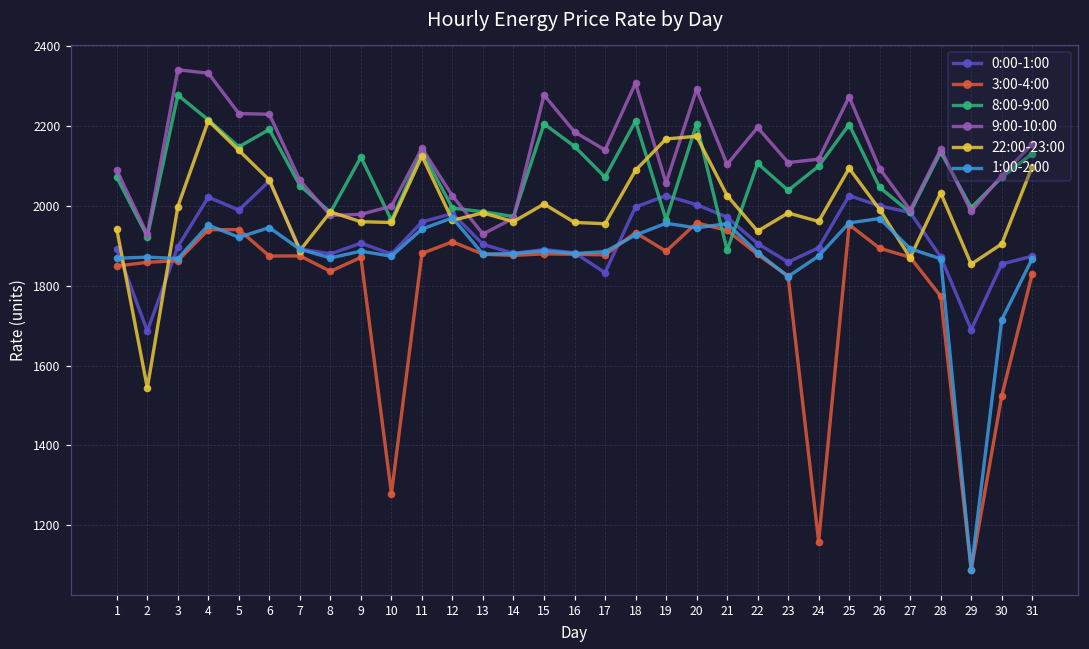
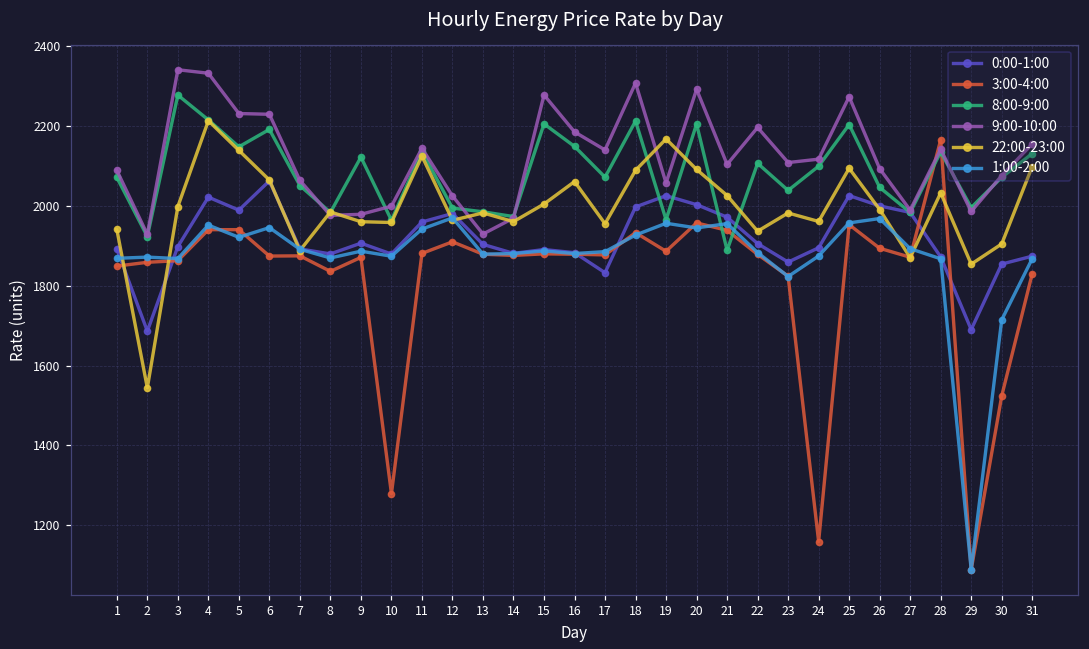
  {
    "0:00-1:00": {
      "1": 1890,
      "2": 1690,
      "3": 1900,
      "4": 2020,
      "5": 1990,
      "8": 1880,
      "9": 1910,
      "11": 1960,
      "12": 1980,
      "13": 1900,
      "17": 1830,
      "18": 2000,
      "19": 2020,
      "20": 2000,
      "21": 1970,
      "22": 1910,
      "23": 1860,
      "24": 1890,
      "25": 2030,
      "26": 2000,
      "29": 1690,
      "30": 1850
    },
    "3:00-4:00": {
      "1": 1850,
      "2": 1860,
      "4": 1940,
      "5": 1940,
      "6": 1870,
      "7": 1870,
      "8": 1840,
      "9": 1870,
      "10": 1280,
      "11": 1880,
      "12": 1910,
      "15": 1880,
      "17": 1880,
      "19": 1890,
      "20": 1960,
      "21": 1940,
      "24": 1160,
      "26": 1890,
-     "28": 1770,
+     "28": 2160,
      "30": 1520,
      "31": 1830
    },
    "8:00-9:00": {
      "1": 2070,
      "3": 2280,
      "5": 2150,
      "6": 2190,
      "7": 2050,
      "9": 2120,
      "11": 2140,
      "12": 1990,
      "15": 2200,
      "16": 2150,
      "17": 2070,
      "18": 2210,
      "19": 1960,
      "20": 2200,
      "21": 1890,
      "22": 2110,
      "23": 2040,
      "24": 2100,
      "25": 2200,
      "26": 2050,
      "29": 2000
    },
    "9:00-10:00": {
      "1": 2090,
      "3": 2340,
      "4": 2330,
      "5": 2230,
      "6": 2230,
      "7": 2060,
      "8": 1980,
      "9": 1980,
      "10": 2000,
      "11": 2140,
      "12": 2020,
      "13": 1930,
      "15": 2280,
      "16": 2180,
      "17": 2140,
      "18": 2310,
      "19": 2060,
      "20": 2290,
      "21": 2100,
      "22": 2200,
      "23": 2110,
      "24": 2120,
      "25": 2270,
      "26": 2090,
      "29": 1990
    },
    "22:00-23:00": {
      "1": 1940,
      "2": 1540,
      "3": 2000,
      "5": 2140,
      "9": 1960,
      "11": 2120,
      "14": 1960,
      "15": 2000,
-     "16": 1960,
+     "16": 2060,
      "17": 1950,
      "18": 2090,
      "19": 2170,
-     "20": 2170,
+     "20": 2090,
      "21": 2030,
      "22": 1940,
      "23": 1980,
      "24": 1960,
      "25": 2090,
      "26": 1990,
      "28": 2030,
      "29": 1850,
      "30": 1900
    },
    "1:00-2:00": {
      "1": 1870,
      "2": 1870,
      "4": 1950,
      "5": 1920,
      "6": 1950,
      "8": 1870,
      "9": 1890,
      "11": 1940,
      "17": 1890,
      "19": 1960,
      "20": 1940,
      "21": 1960,
      "24": 1870,
      "26": 1970,
      "27": 1890,
      "30": 1710
    }
  }
